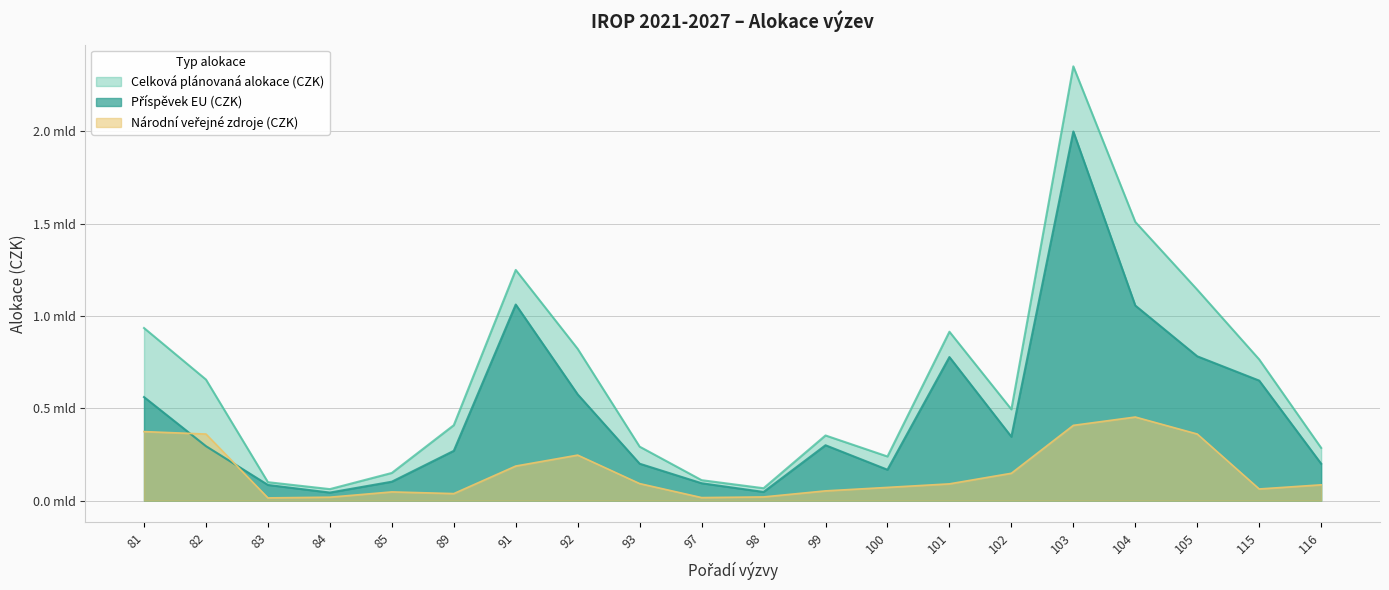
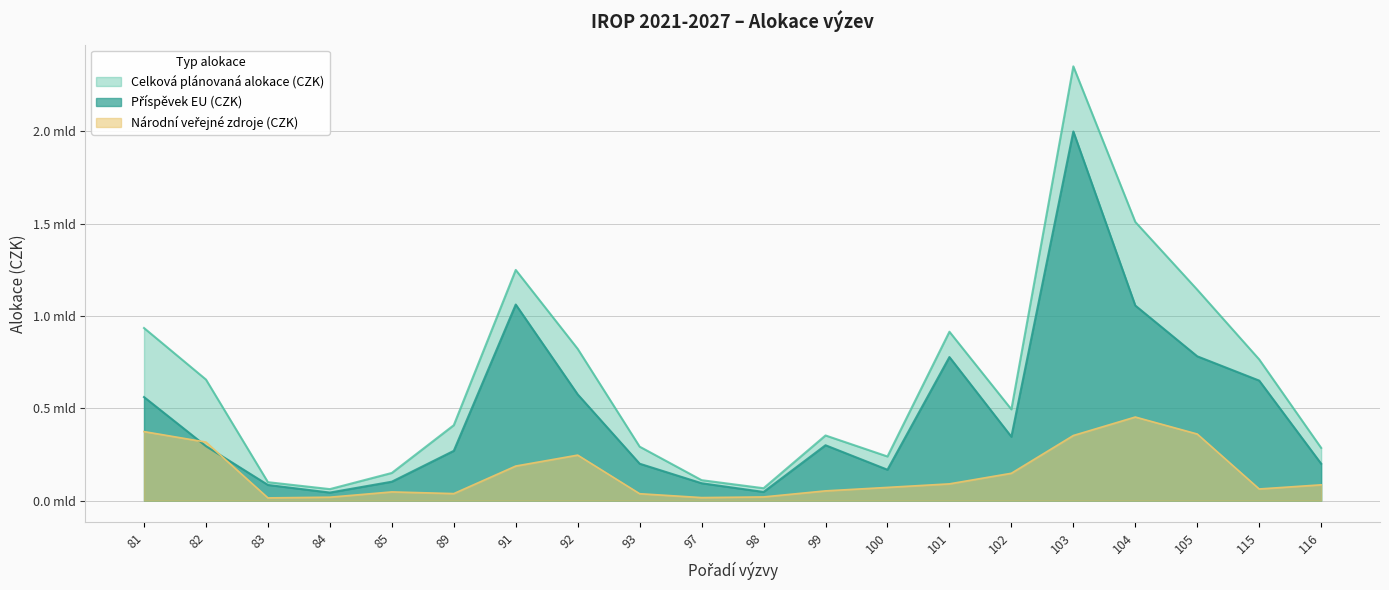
  {
    "Národní veřejné zdroje (CZK)": {
      "81": "0.37 mld",
-     "82": "0.36 mld",
+     "82": "0.32 mld",
      "83": "0.02 mld",
      "84": "0.02 mld",
      "85": "0.05 mld",
      "89": "0.04 mld",
      "91": "0.19 mld",
      "92": "0.25 mld",
-     "93": "0.09 mld",
+     "93": "0.04 mld",
      "97": "0.02 mld",
      "98": "0.02 mld",
      "99": "0.05 mld",
      "100": "0.07 mld",
      "101": "0.09 mld",
      "102": "0.15 mld",
-     "103": "0.41 mld",
+     "103": "0.35 mld",
      "104": "0.45 mld",
      "105": "0.36 mld",
      "115": "0.06 mld",
      "116": "0.09 mld"
    }
  }
